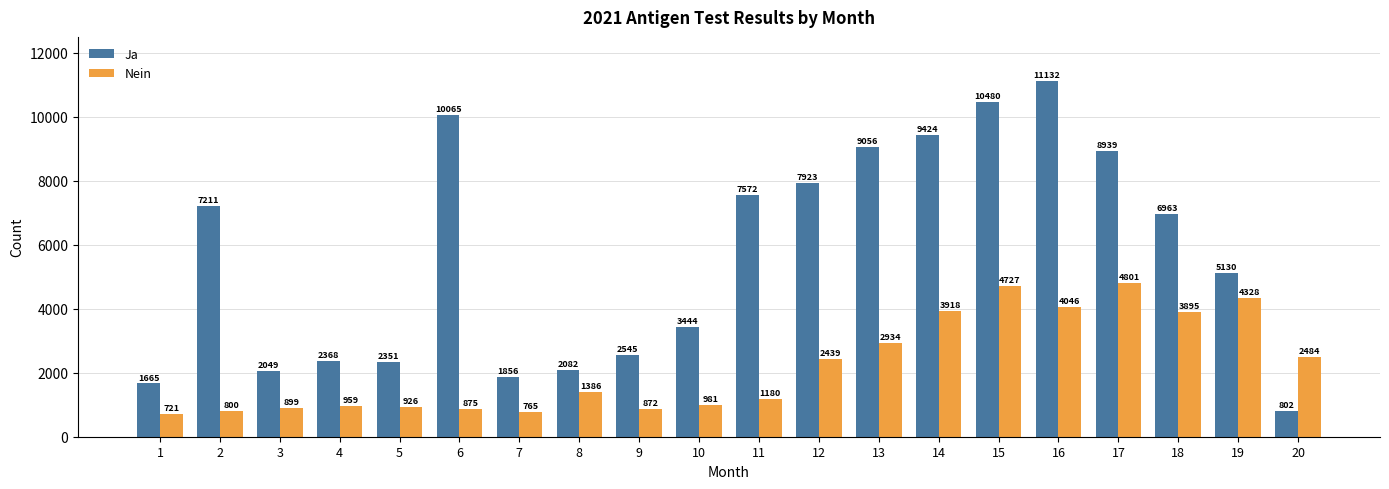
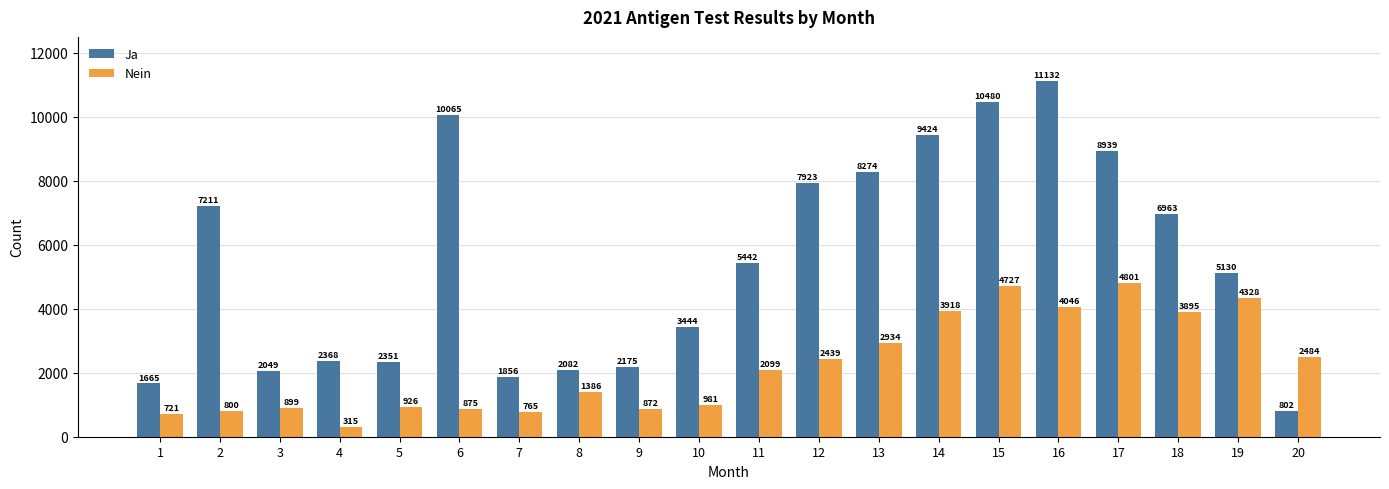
  {
    "Ja": {
      "1": 1665,
      "2": 7211,
      "3": 2049,
      "4": 2368,
      "5": 2351,
      "6": 10065,
      "7": 1856,
      "8": 2082,
-     "9": 2545,
+     "9": 2175,
      "10": 3444,
-     "11": 7572,
+     "11": 5442,
      "12": 7923,
-     "13": 9056,
+     "13": 8274,
      "14": 9424,
      "15": 10480,
      "16": 11132,
      "17": 8939,
      "18": 6963,
      "19": 5130,
      "20": 802
    },
    "Nein": {
      "1": 721,
      "2": 800,
      "3": 899,
-     "4": 959,
+     "4": 315,
      "5": 926,
      "6": 875,
      "7": 765,
      "8": 1386,
      "9": 872,
      "10": 981,
-     "11": 1180,
+     "11": 2099,
      "12": 2439,
      "13": 2934,
      "14": 3918,
      "15": 4727,
      "16": 4046,
      "17": 4801,
      "18": 3895,
      "19": 4328,
      "20": 2484
    }
  }
